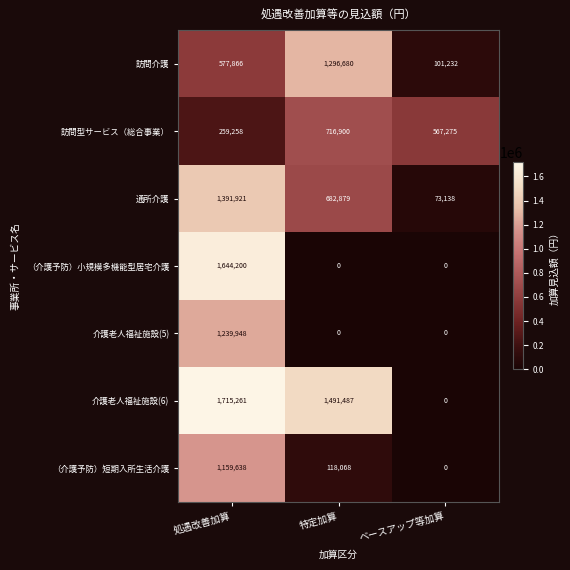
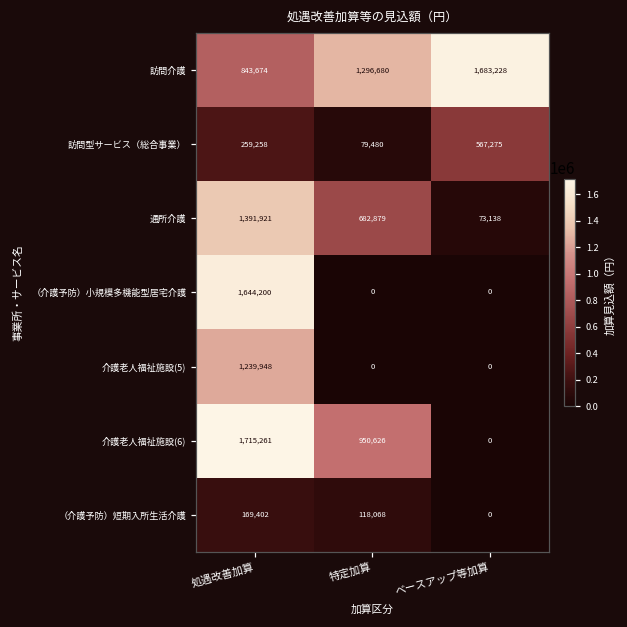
  {
    "訪問介護": {
-     "処遇改善加算": "577,866",
+     "処遇改善加算": "843,674",
      "特定加算": "1,296,680",
-     "ベースアップ等加算": "101,232"
+     "ベースアップ等加算": "1,683,228"
    },
    "訪問型サービス（総合事業）": {
      "処遇改善加算": "259,258",
-     "特定加算": "716,900",
+     "特定加算": "79,480",
      "ベースアップ等加算": "567,275"
    },
    "通所介護": {
      "処遇改善加算": "1,391,921",
      "特定加算": "682,879",
      "ベースアップ等加算": "73,138"
    },
    "（介護予防）小規模多機能型居宅介護": {
      "処遇改善加算": "1,644,200",
      "特定加算": "0",
      "ベースアップ等加算": "0"
    },
    "介護老人福祉施設(5)": {
      "処遇改善加算": "1,239,948",
      "特定加算": "0",
      "ベースアップ等加算": "0"
    },
    "介護老人福祉施設(6)": {
      "処遇改善加算": "1,715,261",
-     "特定加算": "1,491,487",
+     "特定加算": "950,626",
      "ベースアップ等加算": "0"
    },
    "（介護予防）短期入所生活介護": {
-     "処遇改善加算": "1,159,638",
+     "処遇改善加算": "169,402",
      "特定加算": "118,068",
      "ベースアップ等加算": "0"
    }
  }
